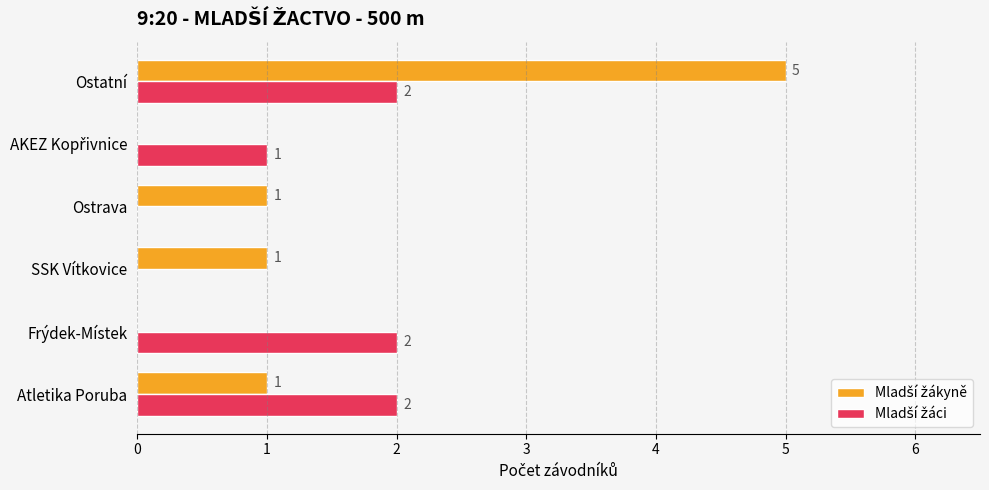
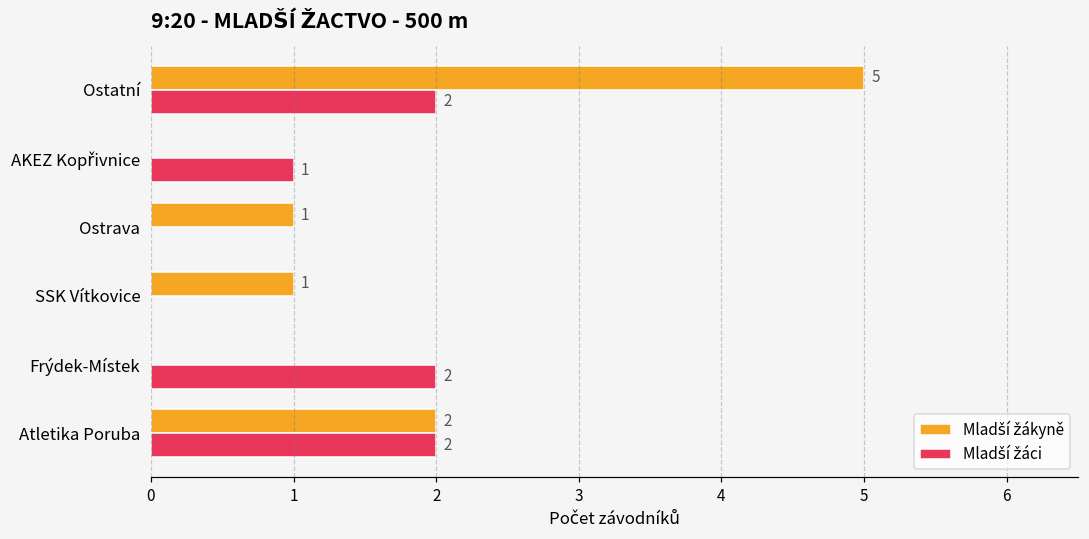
  {
    "Mladší žákyně": {
      "Ostatní": 5,
      "Ostrava": 1,
      "SSK Vítkovice": 1,
-     "Atletika Poruba": 1
+     "Atletika Poruba": 2
    },
    "Mladší žáci": {
      "Ostatní": 2,
      "AKEZ Kopřivnice": 1,
      "Frýdek-Místek": 2,
      "Atletika Poruba": 2
    }
  }
